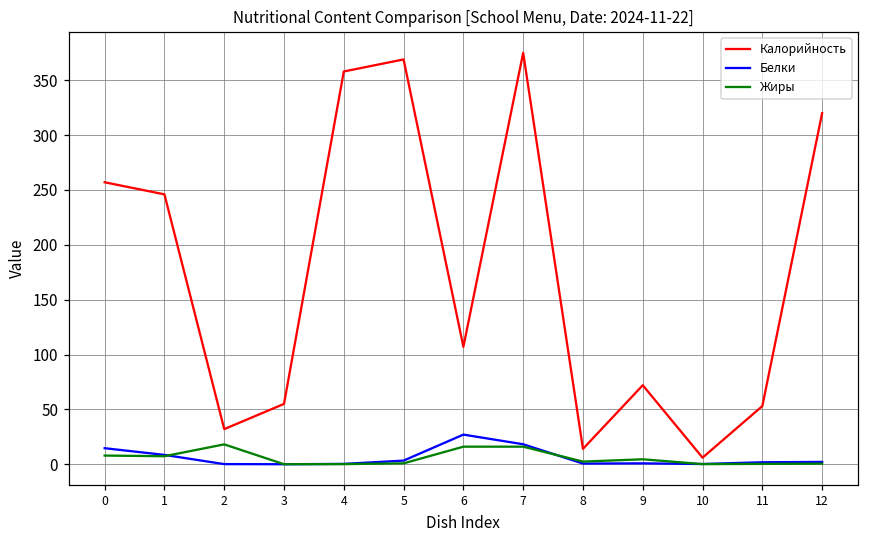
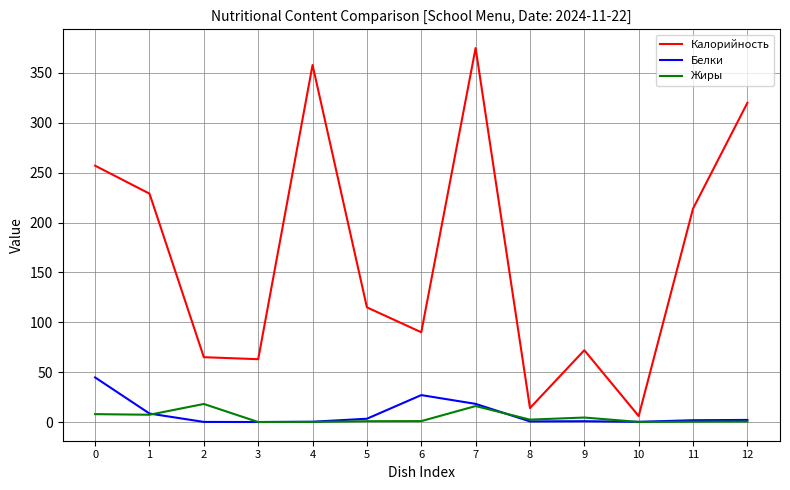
  {
    "Калорийность": {
      "0": 260,
-     "1": 250,
-     "2": 30,
-     "3": 55,
+     "1": 230,
+     "2": 70,
+     "3": 63,
      "4": 360,
-     "5": 370,
-     "6": 110,
+     "5": 120,
+     "6": 90,
      "7": 380,
      "8": 10,
      "9": 70,
      "10": 10,
-     "11": 50,
+     "11": 210,
      "12": 320
    },
    "Белки": {
-     "0": 10,
+     "0": 40,
      "2": 0,
      "6": 30,
      "9": 0
    },
    "Жиры": {
      "0": 10,
      "2": 20,
-     "6": 20,
+     "6": 0,
      "9": 0
    }
  }
